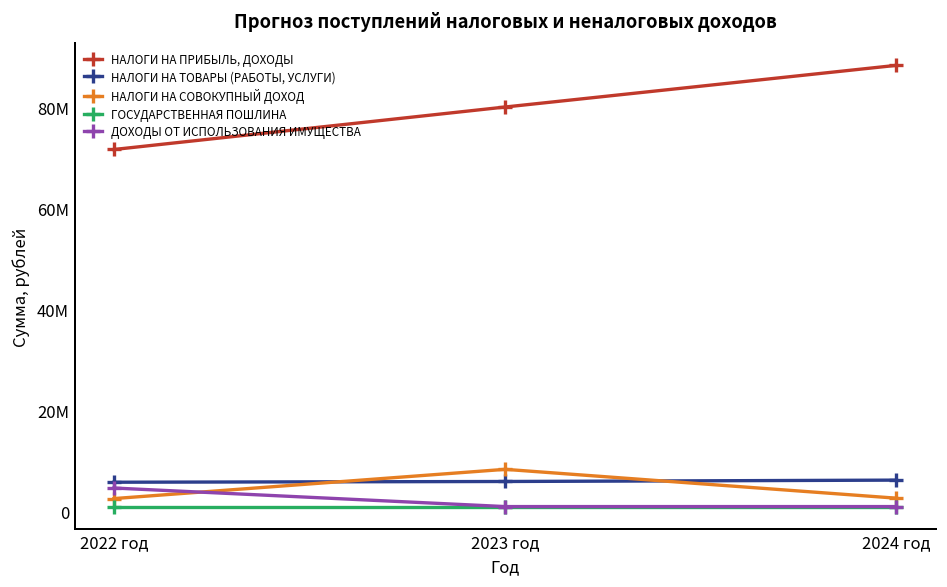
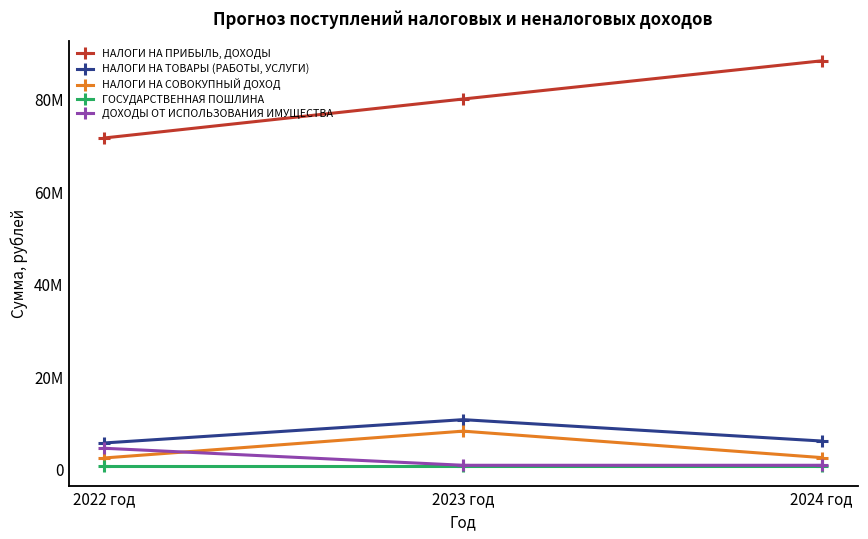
  {
    "НАЛОГИ НА ПРИБЫЛЬ, ДОХОДЫ": {
      "2022 год": 72000000,
      "2023 год": 80000000,
      "2024 год": 88000000
    },
    "НАЛОГИ НА ТОВАРЫ (РАБОТЫ, УСЛУГИ)": {
      "2022 год": 6000000,
-     "2023 год": 6000000,
+     "2023 год": 11000000,
      "2024 год": 6000000
    },
    "НАЛОГИ НА СОВОКУПНЫЙ ДОХОД": {
      "2022 год": 3000000,
      "2023 год": 8000000,
      "2024 год": 3000000
    },
    "ГОСУДАРСТВЕННАЯ ПОШЛИНА": {
      "2022 год": 1000000
    },
    "ДОХОДЫ ОТ ИСПОЛЬЗОВАНИЯ ИМУЩЕСТВА": {
      "2022 год": 5000000
    }
  }
